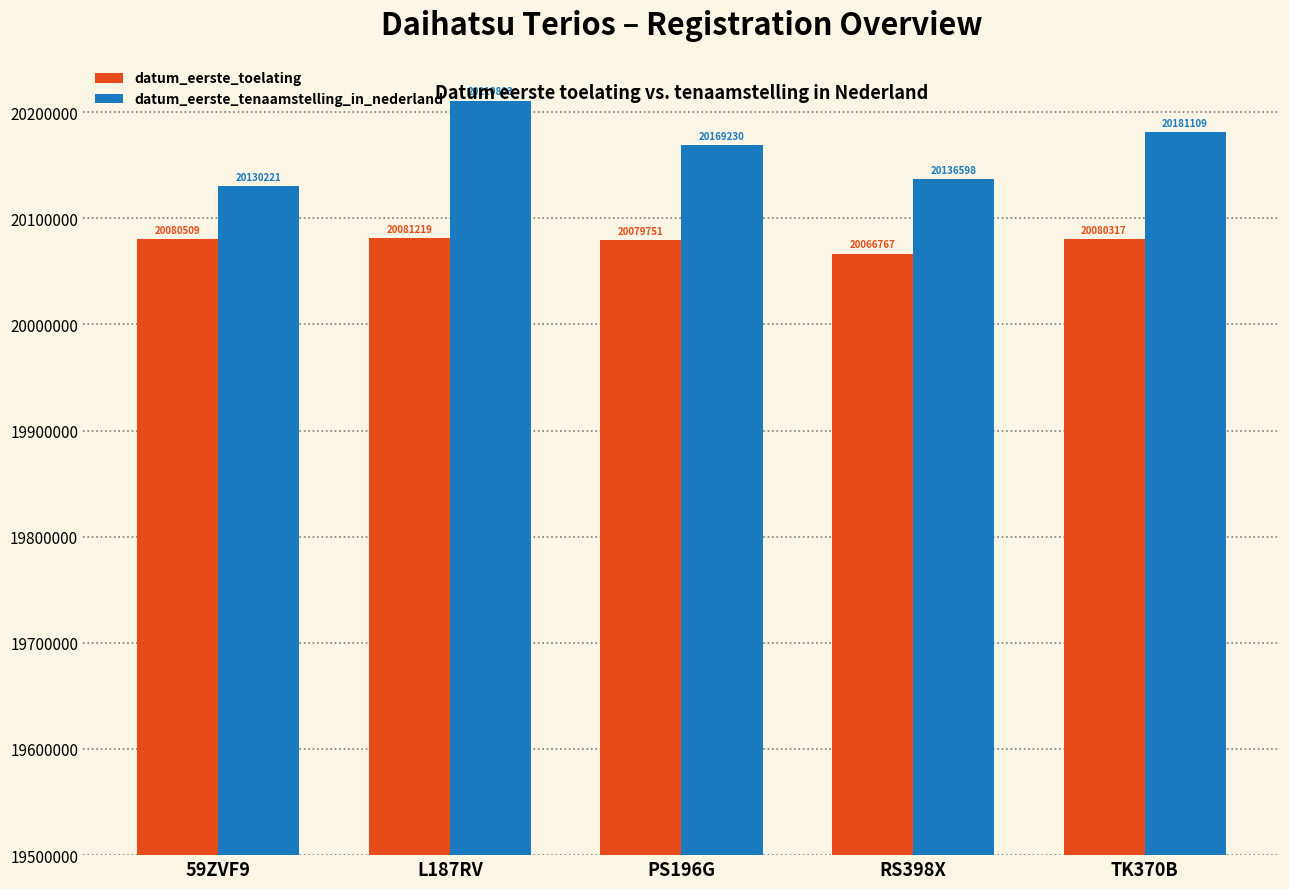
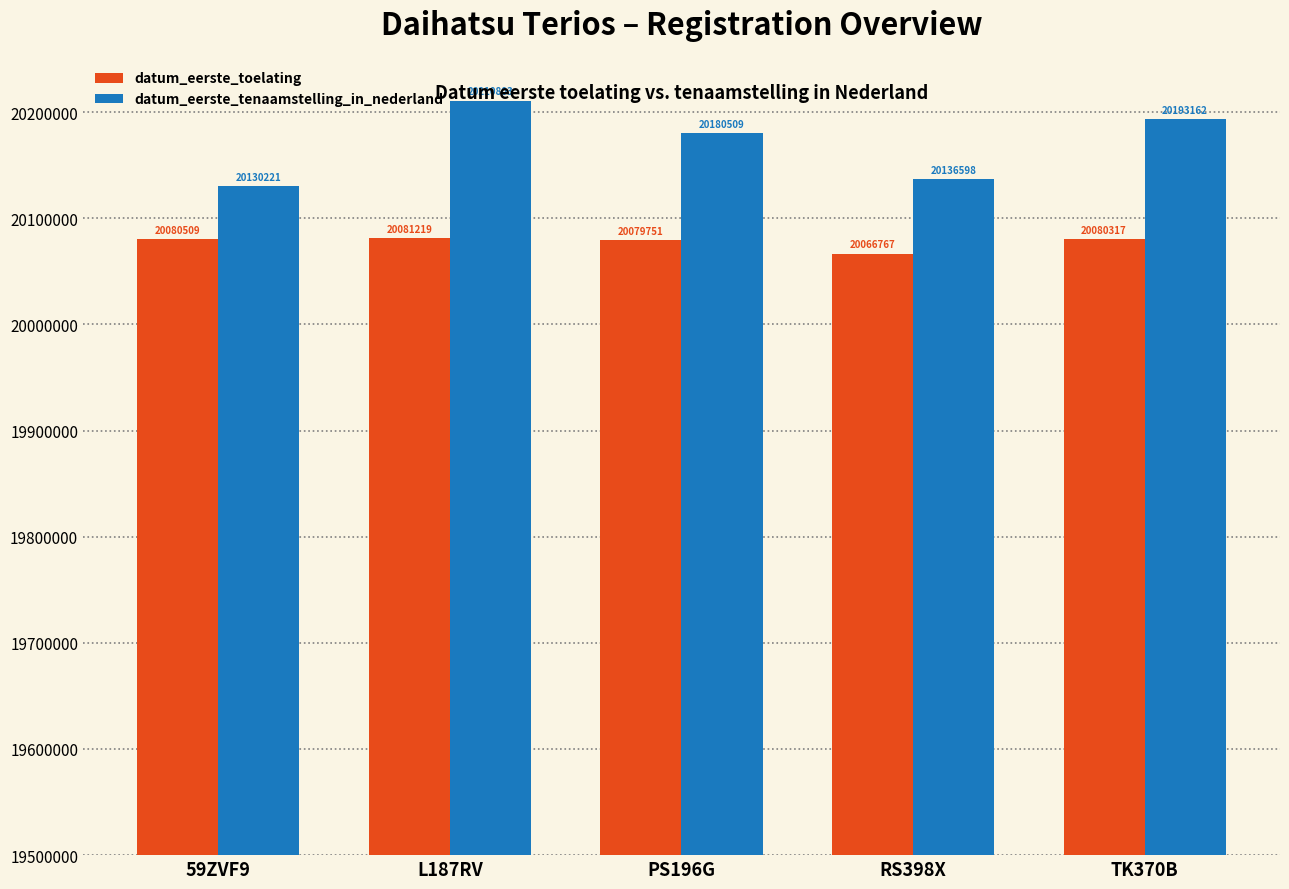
  {
    "datum_eerste_toelating": {
      "59ZVF9": 20080509,
      "L187RV": 20081219,
      "PS196G": 20079751,
      "RS398X": 20066767,
      "TK370B": 20080317
    },
    "datum_eerste_tenaamstelling_in_nederland": {
      "59ZVF9": 20130221,
-     "PS196G": 20169230,
+     "PS196G": 20180509,
      "RS398X": 20136598,
-     "TK370B": 20181109
+     "TK370B": 20193162
    }
  }
